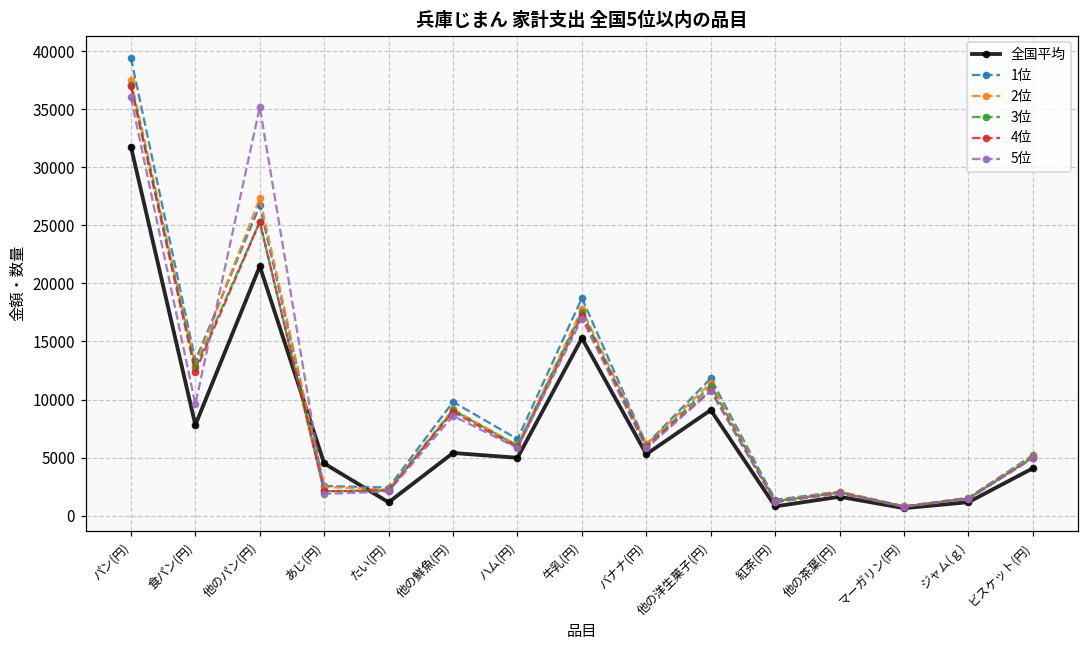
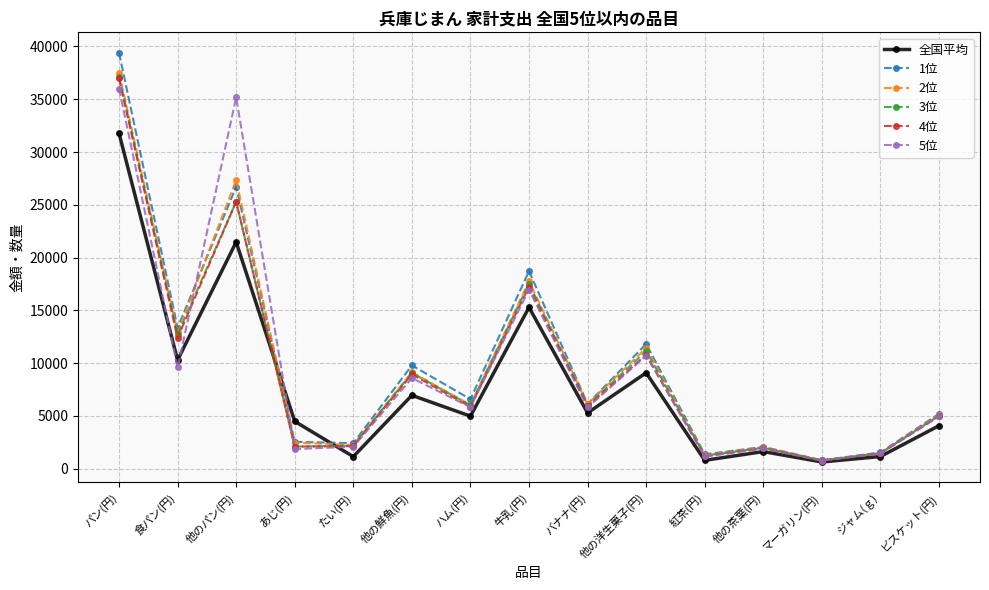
  {
    "全国平均": {
      "パン(円)": 31800,
-     "食パン(円)": 7800,
+     "食パン(円)": 10300,
      "他のパン(円)": 21500,
      "あじ(円)": 4500,
      "たい(円)": 1200,
-     "他の鮮魚(円)": 5400,
+     "他の鮮魚(円)": 7000,
      "ハム(円)": 5000,
      "牛乳(円)": 15300,
      "バナナ(円)": 5300,
      "他の洋生菓子(円)": 9100,
      "紅茶(円)": 800,
      "他の茶葉(円)": 1600,
      "ジャム(ｇ)": 1200,
      "ビスケット(円)": 4100
    },
    "1位": {
      "パン(円)": 39400,
      "食パン(円)": 13400,
      "他のパン(円)": 26700,
      "他の鮮魚(円)": 9800,
      "ハム(円)": 6600,
      "牛乳(円)": 18700,
      "他の洋生菓子(円)": 11800
    },
    "2位": {
      "パン(円)": 37500,
      "他のパン(円)": 27300,
      "他の洋生菓子(円)": 11400
    },
    "3位": {
      "他の洋生菓子(円)": 11200
    },
    "4位": {
      "食パン(円)": 12400,
      "牛乳(円)": 17200
    },
    "5位": {
      "パン(円)": 36000,
      "食パン(円)": 9600,
      "他のパン(円)": 35200,
      "他の鮮魚(円)": 8600,
      "牛乳(円)": 17000
    }
  }
